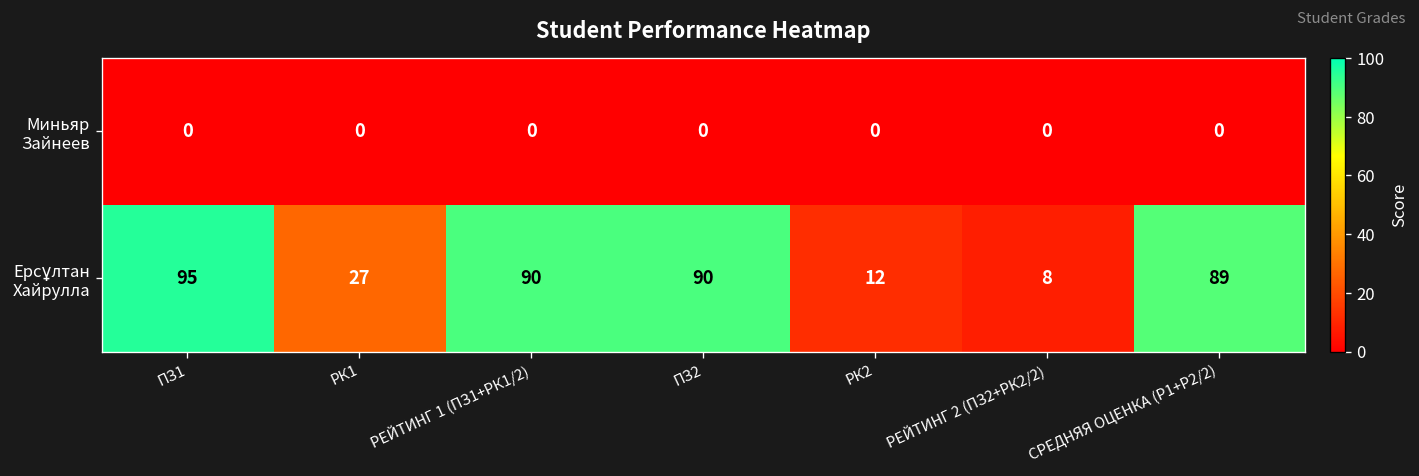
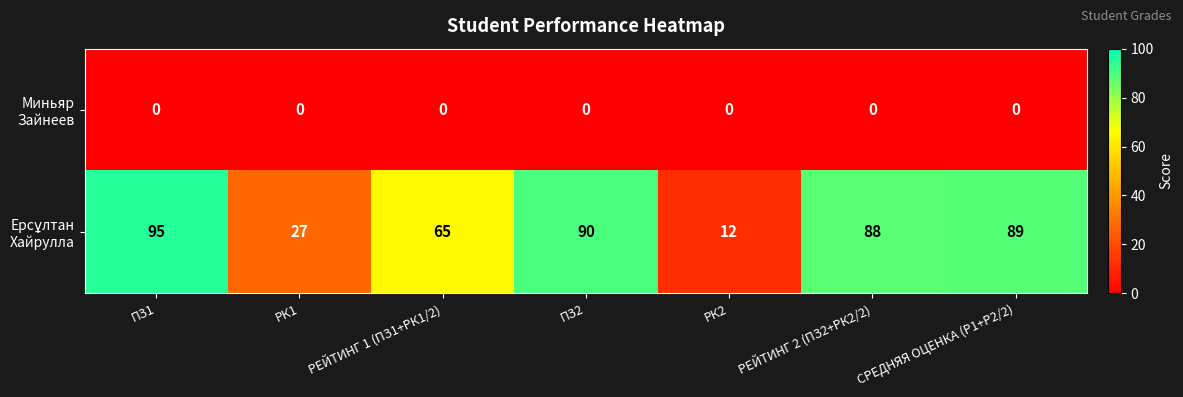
  {
    "Миньяр Зайнеев": {
      "ПЗ1": 0,
      "РК1": 0,
      "РЕЙТИНГ 1 (ПЗ1+РК1/2)": 0,
      "ПЗ2": 0,
      "РК2": 0,
      "РЕЙТИНГ 2 (ПЗ2+РК2/2)": 0,
      "СРЕДНЯЯ ОЦЕНКА (Р1+Р2/2)": 0
    },
    "Ерсұлтан Хайрулла": {
      "ПЗ1": 95,
      "РК1": 27,
-     "РЕЙТИНГ 1 (ПЗ1+РК1/2)": 90,
+     "РЕЙТИНГ 1 (ПЗ1+РК1/2)": 65,
      "ПЗ2": 90,
      "РК2": 12,
-     "РЕЙТИНГ 2 (ПЗ2+РК2/2)": 8,
+     "РЕЙТИНГ 2 (ПЗ2+РК2/2)": 88,
      "СРЕДНЯЯ ОЦЕНКА (Р1+Р2/2)": 89
    }
  }
